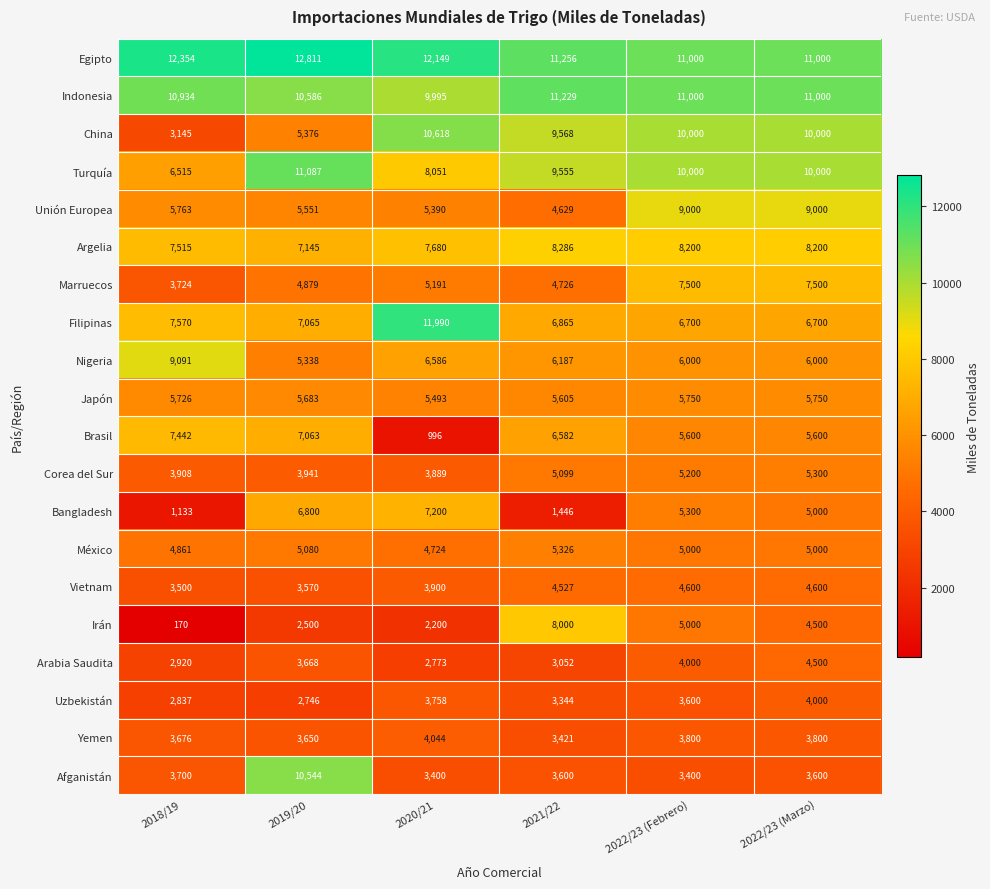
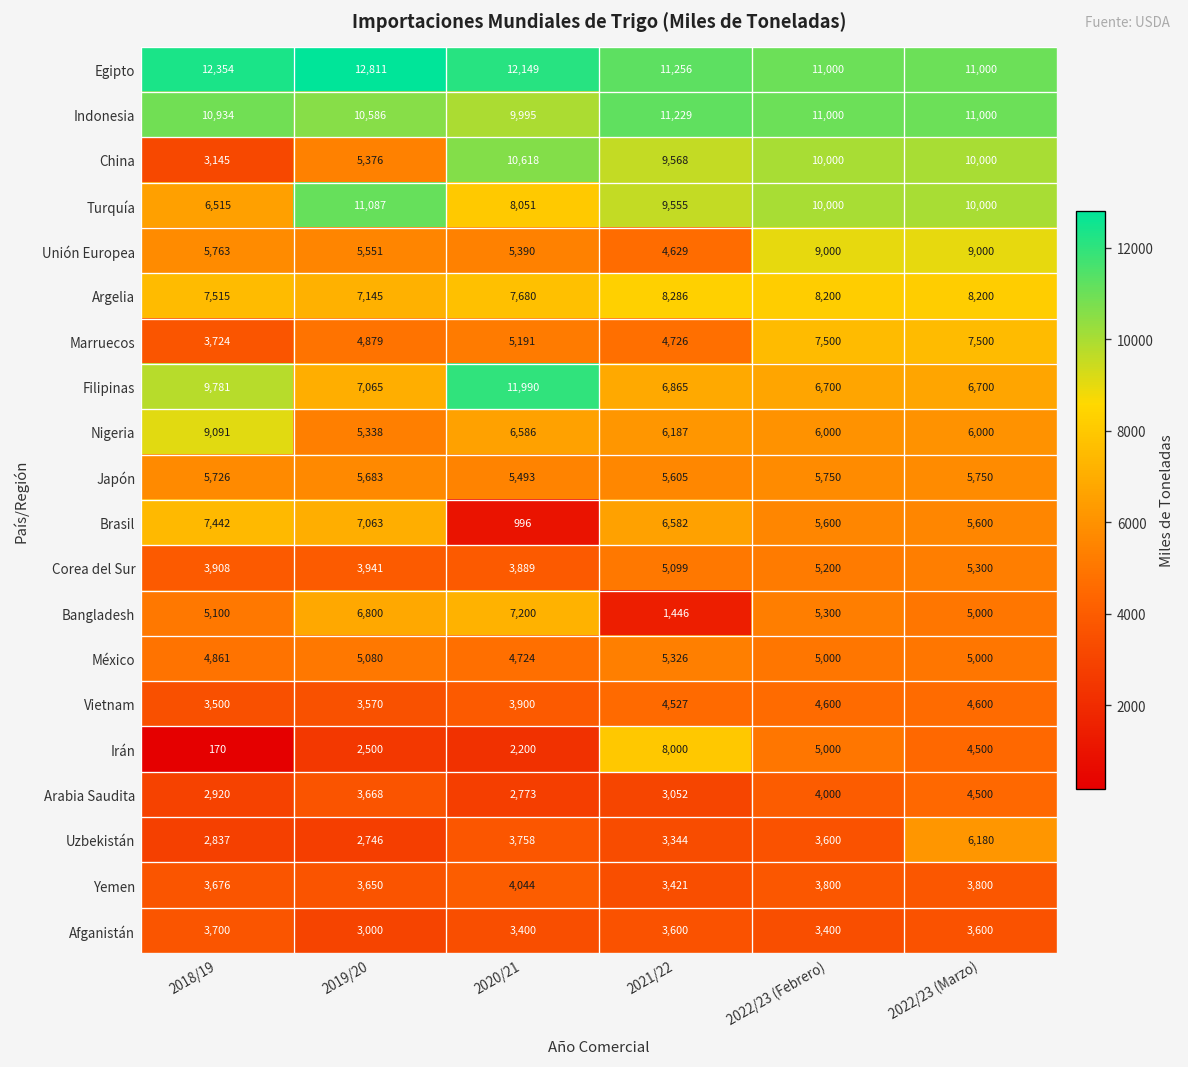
  {
    "Egipto": {
      "2018/19": "12,354",
      "2019/20": "12,811",
      "2020/21": "12,149",
      "2021/22": "11,256",
      "2022/23 (Febrero)": "11,000",
      "2022/23 (Marzo)": "11,000"
    },
    "Indonesia": {
      "2018/19": "10,934",
      "2019/20": "10,586",
      "2020/21": "9,995",
      "2021/22": "11,229",
      "2022/23 (Febrero)": "11,000",
      "2022/23 (Marzo)": "11,000"
    },
    "China": {
      "2018/19": "3,145",
      "2019/20": "5,376",
      "2020/21": "10,618",
      "2021/22": "9,568",
      "2022/23 (Febrero)": "10,000",
      "2022/23 (Marzo)": "10,000"
    },
    "Turquía": {
      "2018/19": "6,515",
      "2019/20": "11,087",
      "2020/21": "8,051",
      "2021/22": "9,555",
      "2022/23 (Febrero)": "10,000",
      "2022/23 (Marzo)": "10,000"
    },
    "Unión Europea": {
      "2018/19": "5,763",
      "2019/20": "5,551",
      "2020/21": "5,390",
      "2021/22": "4,629",
      "2022/23 (Febrero)": "9,000",
      "2022/23 (Marzo)": "9,000"
    },
    "Argelia": {
      "2018/19": "7,515",
      "2019/20": "7,145",
      "2020/21": "7,680",
      "2021/22": "8,286",
      "2022/23 (Febrero)": "8,200",
      "2022/23 (Marzo)": "8,200"
    },
    "Marruecos": {
      "2018/19": "3,724",
      "2019/20": "4,879",
      "2020/21": "5,191",
      "2021/22": "4,726",
      "2022/23 (Febrero)": "7,500",
      "2022/23 (Marzo)": "7,500"
    },
    "Filipinas": {
-     "2018/19": "7,570",
+     "2018/19": "9,781",
      "2019/20": "7,065",
      "2020/21": "11,990",
      "2021/22": "6,865",
      "2022/23 (Febrero)": "6,700",
      "2022/23 (Marzo)": "6,700"
    },
    "Nigeria": {
      "2018/19": "9,091",
      "2019/20": "5,338",
      "2020/21": "6,586",
      "2021/22": "6,187",
      "2022/23 (Febrero)": "6,000",
      "2022/23 (Marzo)": "6,000"
    },
    "Japón": {
      "2018/19": "5,726",
      "2019/20": "5,683",
      "2020/21": "5,493",
      "2021/22": "5,605",
      "2022/23 (Febrero)": "5,750",
      "2022/23 (Marzo)": "5,750"
    },
    "Brasil": {
      "2018/19": "7,442",
      "2019/20": "7,063",
      "2020/21": "996",
      "2021/22": "6,582",
      "2022/23 (Febrero)": "5,600",
      "2022/23 (Marzo)": "5,600"
    },
    "Corea del Sur": {
      "2018/19": "3,908",
      "2019/20": "3,941",
      "2020/21": "3,889",
      "2021/22": "5,099",
      "2022/23 (Febrero)": "5,200",
      "2022/23 (Marzo)": "5,300"
    },
    "Bangladesh": {
-     "2018/19": "1,133",
+     "2018/19": "5,100",
      "2019/20": "6,800",
      "2020/21": "7,200",
      "2021/22": "1,446",
      "2022/23 (Febrero)": "5,300",
      "2022/23 (Marzo)": "5,000"
    },
    "México": {
      "2018/19": "4,861",
      "2019/20": "5,080",
      "2020/21": "4,724",
      "2021/22": "5,326",
      "2022/23 (Febrero)": "5,000",
      "2022/23 (Marzo)": "5,000"
    },
    "Vietnam": {
      "2018/19": "3,500",
      "2019/20": "3,570",
      "2020/21": "3,900",
      "2021/22": "4,527",
      "2022/23 (Febrero)": "4,600",
      "2022/23 (Marzo)": "4,600"
    },
    "Irán": {
      "2018/19": "170",
      "2019/20": "2,500",
      "2020/21": "2,200",
      "2021/22": "8,000",
      "2022/23 (Febrero)": "5,000",
      "2022/23 (Marzo)": "4,500"
    },
    "Arabia Saudita": {
      "2018/19": "2,920",
      "2019/20": "3,668",
      "2020/21": "2,773",
      "2021/22": "3,052",
      "2022/23 (Febrero)": "4,000",
      "2022/23 (Marzo)": "4,500"
    },
    "Uzbekistán": {
      "2018/19": "2,837",
      "2019/20": "2,746",
      "2020/21": "3,758",
      "2021/22": "3,344",
      "2022/23 (Febrero)": "3,600",
-     "2022/23 (Marzo)": "4,000"
+     "2022/23 (Marzo)": "6,180"
    },
    "Yemen": {
      "2018/19": "3,676",
      "2019/20": "3,650",
      "2020/21": "4,044",
      "2021/22": "3,421",
      "2022/23 (Febrero)": "3,800",
      "2022/23 (Marzo)": "3,800"
    },
    "Afganistán": {
      "2018/19": "3,700",
-     "2019/20": "10,544",
+     "2019/20": "3,000",
      "2020/21": "3,400",
      "2021/22": "3,600",
      "2022/23 (Febrero)": "3,400",
      "2022/23 (Marzo)": "3,600"
    }
  }
